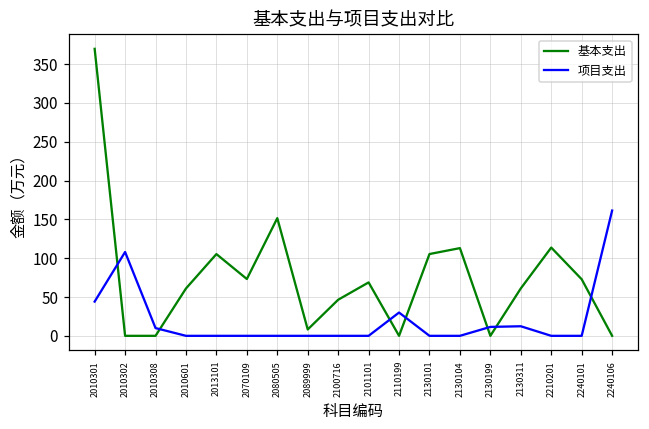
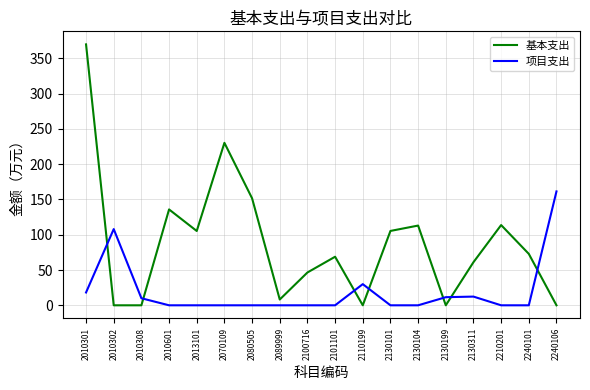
  {
    "基本支出": {
      "2010301": 370,
      "2010302": 0,
      "2010308": 0,
-     "2010601": 60,
+     "2010601": 140,
      "2013101": 110,
-     "2070109": 70,
+     "2070109": 230,
      "2080505": 150,
      "2089999": 10,
      "2100716": 50,
      "2101101": 70,
      "2110199": 0,
      "2130101": 110,
      "2130104": 110,
      "2130199": 0,
      "2130311": 60,
      "2210201": 110,
      "2240101": 70,
      "2240106": 0
    },
    "项目支出": {
-     "2010301": 40,
+     "2010301": 20,
      "2010302": 110,
      "2010308": 10,
      "2010601": 0,
      "2013101": 0,
      "2070109": 0,
      "2080505": 0,
      "2089999": 0,
      "2100716": 0,
      "2101101": 0,
      "2110199": 30,
      "2130101": 0,
      "2130104": 0,
      "2130199": 10,
      "2130311": 10,
      "2210201": 0,
      "2240101": 0,
      "2240106": 160
    }
  }
